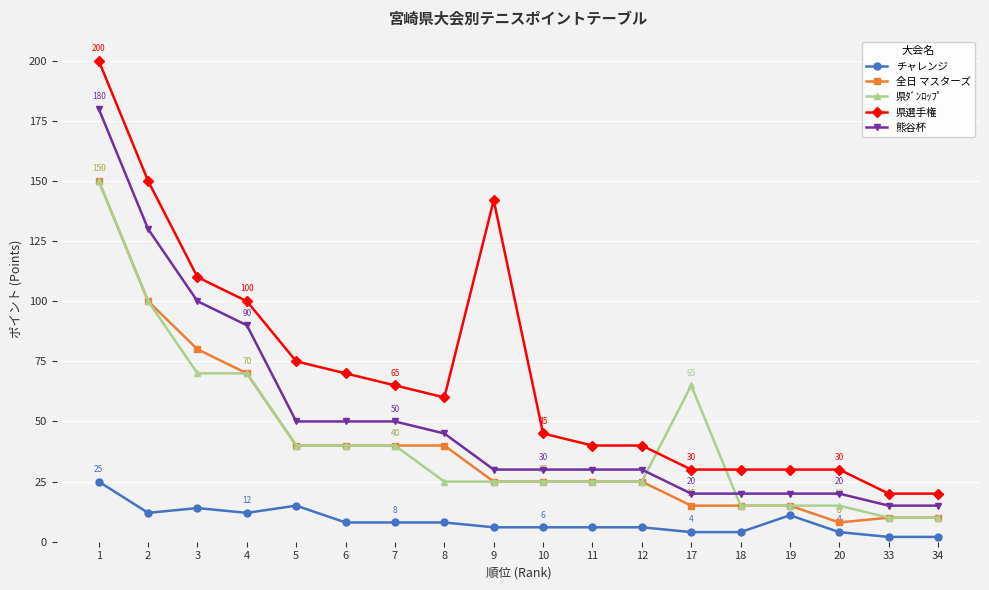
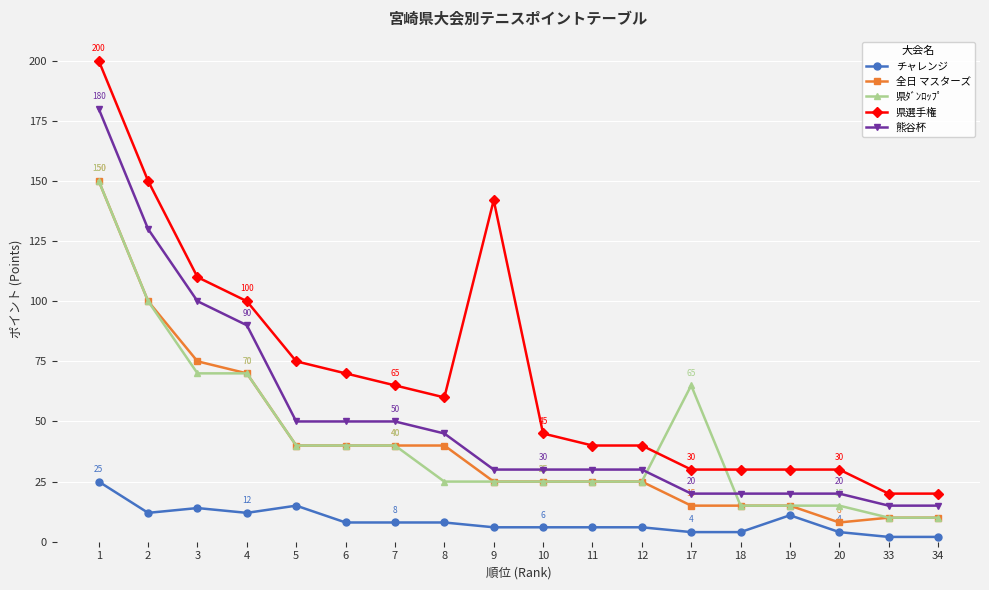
  {
    "チャレンジ": {
      "1": 25,
      "4": 12,
      "7": 8,
      "10": 6,
      "17": 4
    },
    "全日 マスターズ": {
-     "3": 80,
+     "3": 75,
      "8": 40
    },
    "県ﾀﾞﾝﾛｯﾌﾟ": {
      "17": 65
    },
    "県選手権": {
      "1": 200,
      "4": 100,
      "7": 65,
      "10": 45,
      "17": 30,
      "20": 30
    },
    "熊谷杯": {
      "1": 180,
      "4": 90,
      "7": 50,
      "10": 30,
      "17": 20,
      "20": 20
    }
  }
